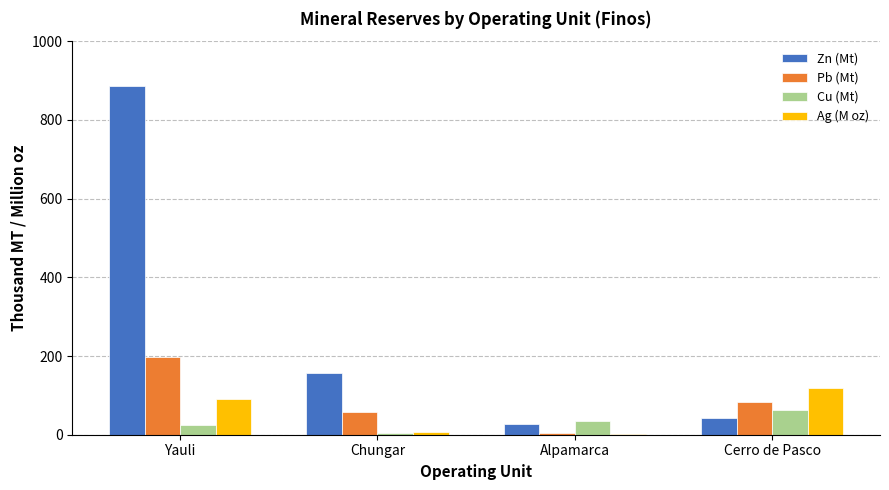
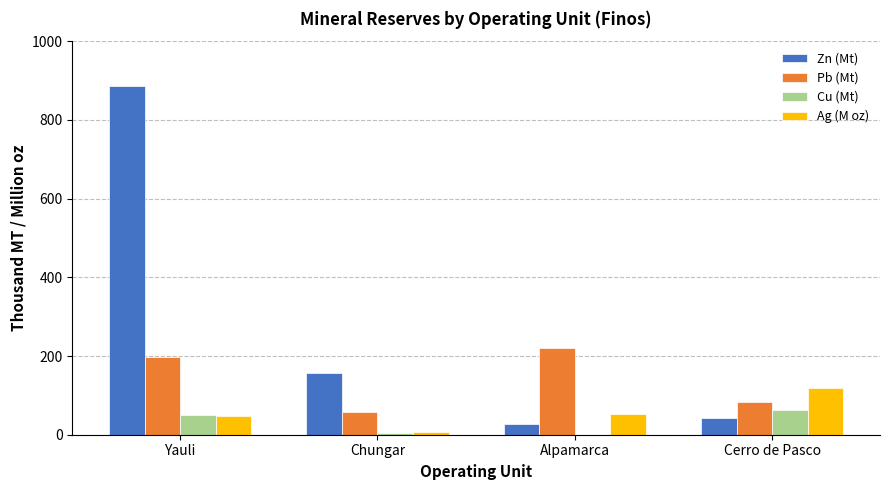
  {
    "Zn (Mt)": {
      "Yauli": 890,
      "Chungar": 160,
      "Alpamarca": 30,
      "Cerro de Pasco": 40
    },
    "Pb (Mt)": {
      "Yauli": 200,
      "Chungar": 60,
-     "Alpamarca": 10,
+     "Alpamarca": 220,
      "Cerro de Pasco": 80
    },
    "Cu (Mt)": {
-     "Yauli": 20,
-     "Alpamarca": 40,
+     "Yauli": 50,
+     "Alpamarca": 0,
      "Cerro de Pasco": 60
    },
    "Ag (M oz)": {
-     "Yauli": 90,
+     "Yauli": 50,
      "Chungar": 10,
-     "Alpamarca": 0,
+     "Alpamarca": 50,
      "Cerro de Pasco": 120
    }
  }
